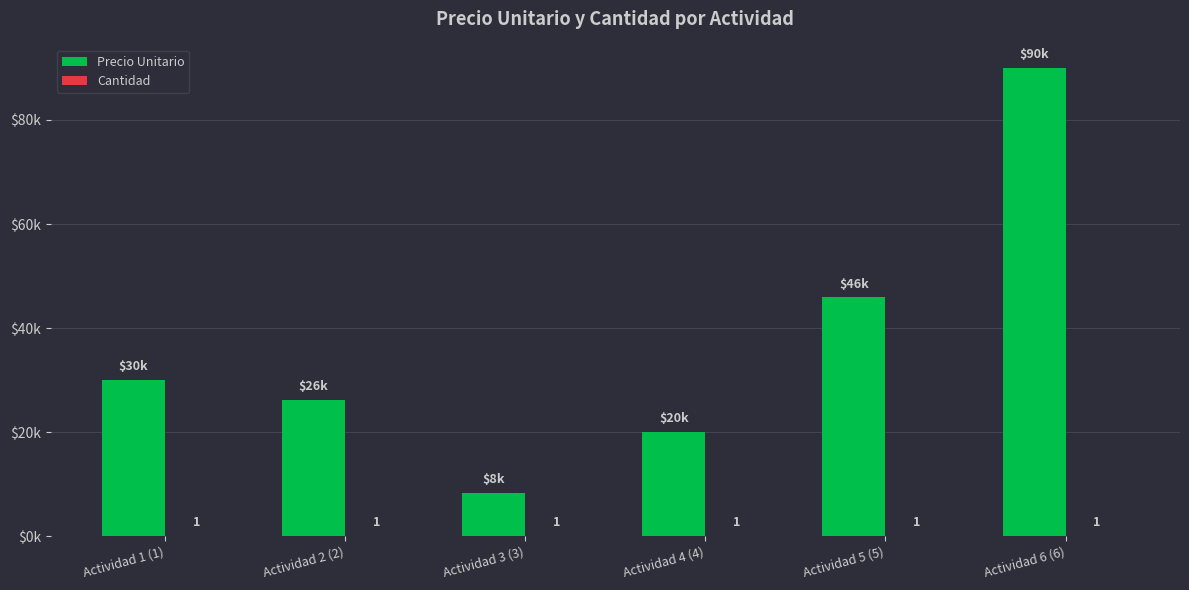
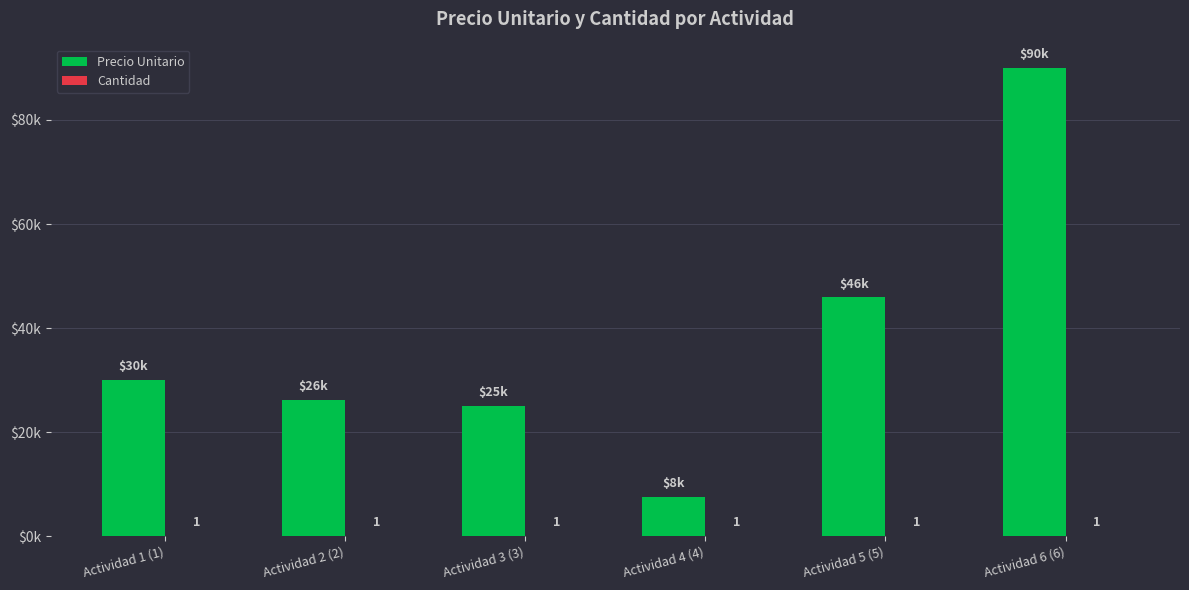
  {
    "Precio Unitario": {
      "Actividad 1 (1)": "$30k",
      "Actividad 2 (2)": "$26k",
-     "Actividad 3 (3)": "$8k",
-     "Actividad 4 (4)": "$20k",
+     "Actividad 3 (3)": "$25k",
+     "Actividad 4 (4)": "$8k",
      "Actividad 5 (5)": "$46k",
      "Actividad 6 (6)": "$90k"
    },
    "Cantidad": {
      "Actividad 1 (1)": "1",
      "Actividad 2 (2)": "1",
      "Actividad 3 (3)": "1",
      "Actividad 4 (4)": "1",
      "Actividad 5 (5)": "1",
      "Actividad 6 (6)": "1"
    }
  }
